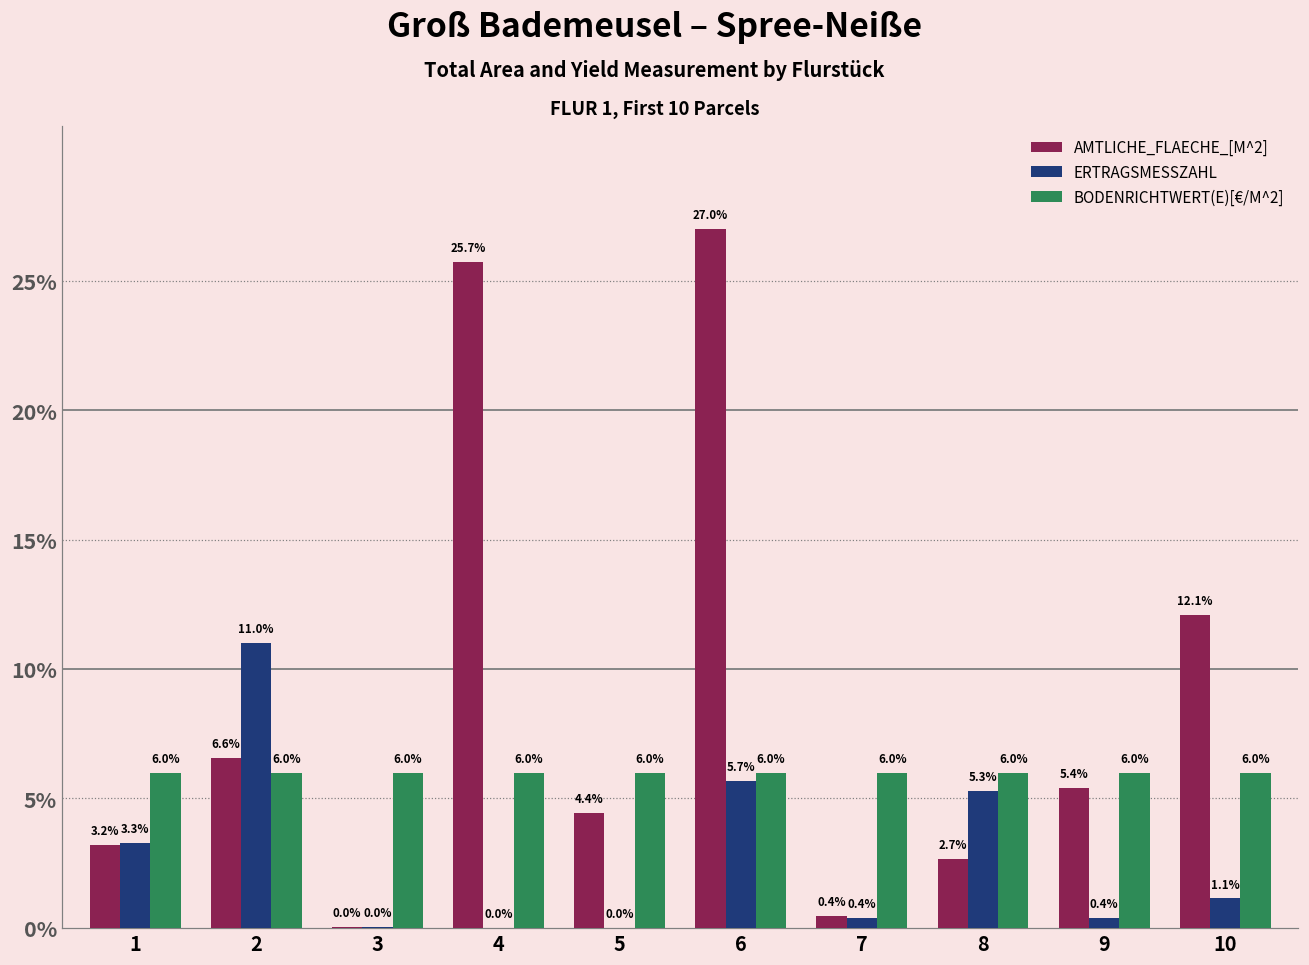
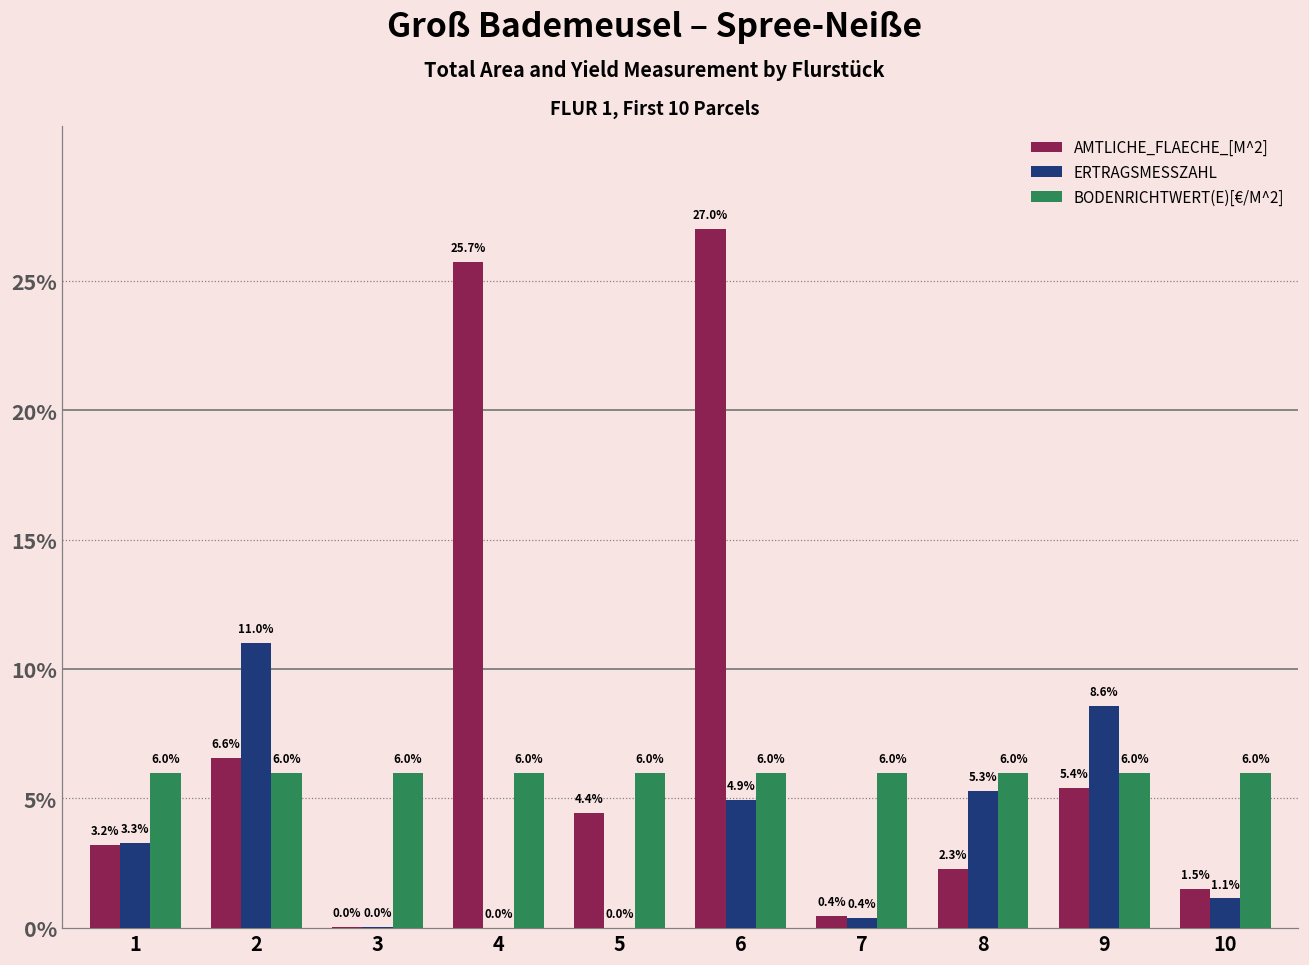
  {
    "AMTLICHE_FLAECHE_[M^2]": {
      "1": "3.2%",
      "2": "6.6%",
      "3": "0.0%",
      "4": "25.7%",
      "5": "4.4%",
      "6": "27.0%",
      "7": "0.4%",
-     "8": "2.7%",
+     "8": "2.3%",
      "9": "5.4%",
-     "10": "12.1%"
+     "10": "1.5%"
    },
    "ERTRAGSMESSZAHL": {
      "1": "3.3%",
      "2": "11.0%",
      "3": "0.0%",
      "4": "0.0%",
      "5": "0.0%",
-     "6": "5.7%",
+     "6": "4.9%",
      "7": "0.4%",
      "8": "5.3%",
-     "9": "0.4%",
+     "9": "8.6%",
      "10": "1.1%"
    },
    "BODENRICHTWERT(E)[€/M^2]": {
      "1": "6.0%",
      "2": "6.0%",
      "3": "6.0%",
      "4": "6.0%",
      "5": "6.0%",
      "6": "6.0%",
      "7": "6.0%",
      "8": "6.0%",
      "9": "6.0%",
      "10": "6.0%"
    }
  }
